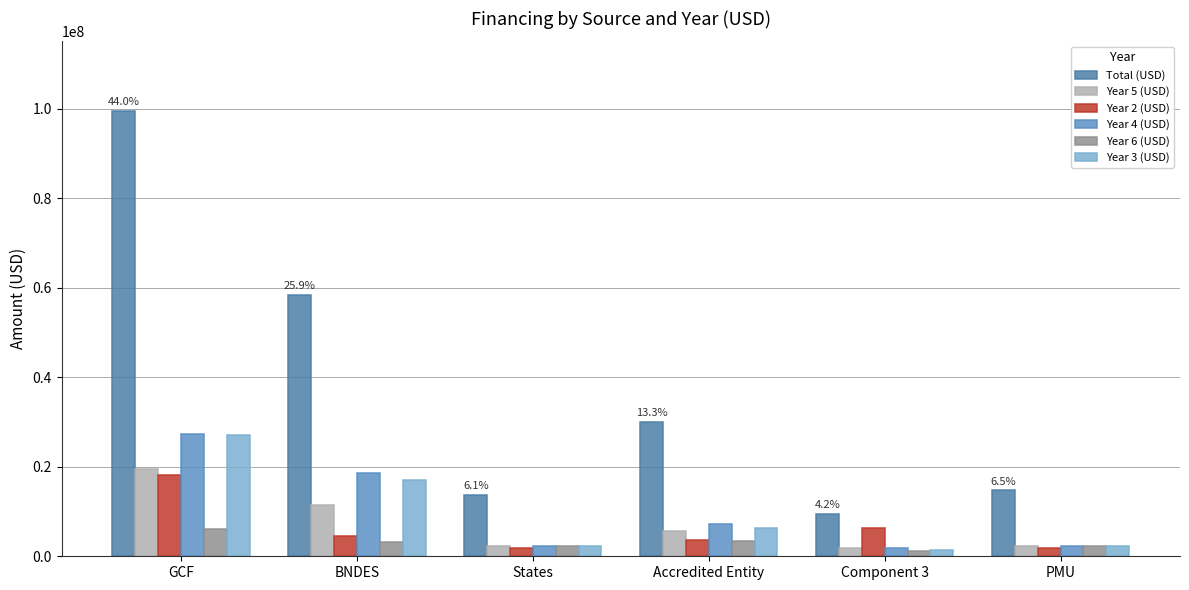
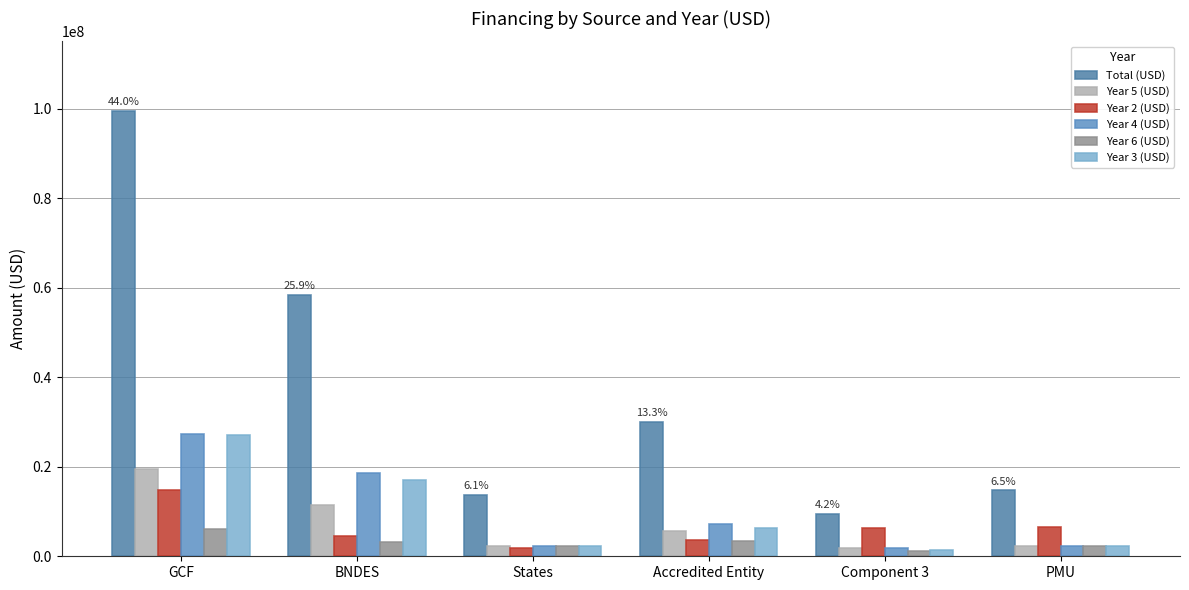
  {
    "Year 2 (USD)": {
-     "GCF": 18000000,
+     "GCF": 15000000,
      "BNDES": 5000000,
      "States": 2000000,
      "Accredited Entity": 4000000,
      "Component 3": 6000000,
-     "PMU": 2000000
+     "PMU": 7000000
    }
  }
